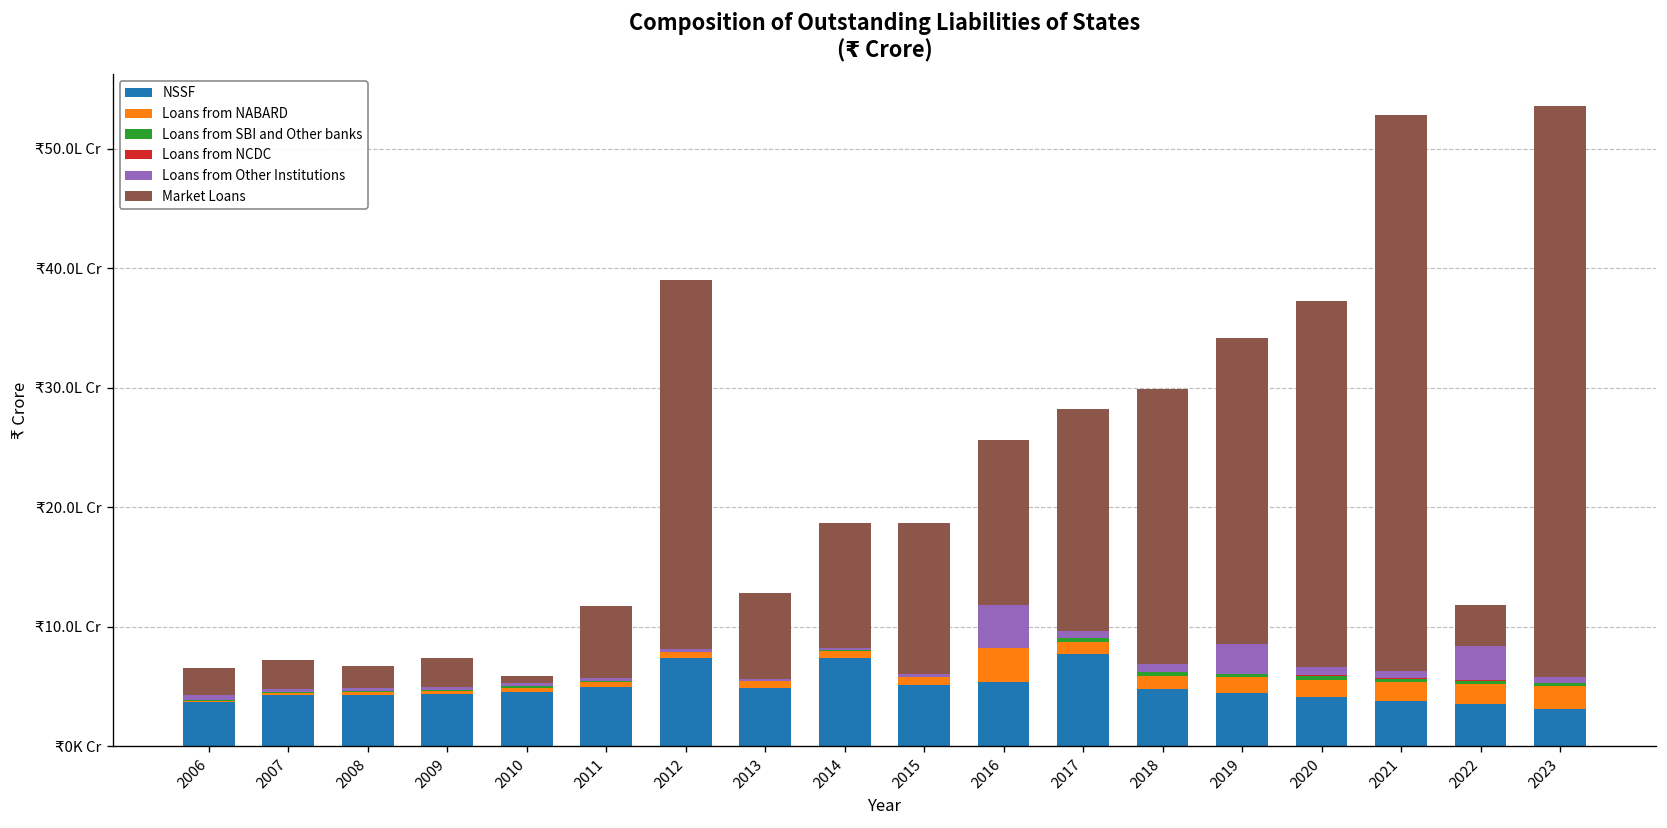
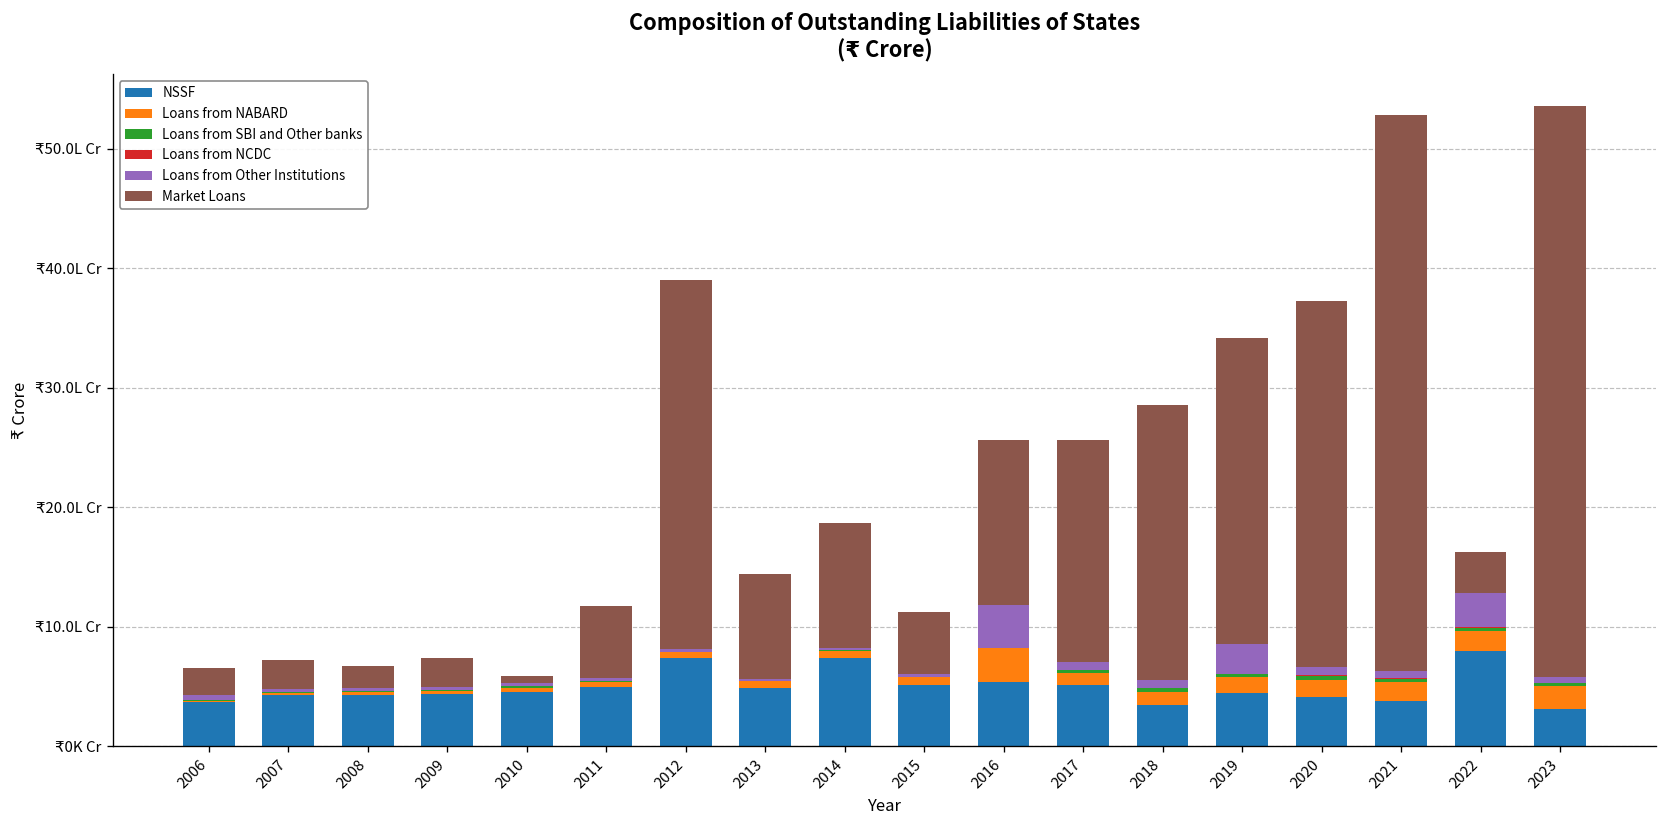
  {
    "NSSF": {
      "2006": "₹4L Cr",
      "2007": "₹4L Cr",
      "2008": "₹4L Cr",
      "2009": "₹4L Cr",
      "2010": "₹5L Cr",
      "2011": "₹5L Cr",
      "2012": "₹7L Cr",
      "2013": "₹5L Cr",
      "2014": "₹7L Cr",
      "2015": "₹5L Cr",
      "2016": "₹5L Cr",
-     "2017": "₹8L Cr",
-     "2018": "₹5L Cr",
+     "2017": "₹5L Cr",
+     "2018": "₹3L Cr",
      "2019": "₹4L Cr",
      "2020": "₹4L Cr",
      "2021": "₹4L Cr",
-     "2022": "₹3L Cr",
+     "2022": "₹8L Cr",
      "2023": "₹3L Cr"
    },
    "Loans from NABARD": {
      "2009": "₹0L Cr",
      "2010": "₹0L Cr",
      "2011": "₹0L Cr",
      "2012": "₹0L Cr",
      "2013": "₹1L Cr",
      "2014": "₹1L Cr",
      "2015": "₹1L Cr",
      "2016": "₹3L Cr",
      "2017": "₹1L Cr",
      "2018": "₹1L Cr",
      "2019": "₹1L Cr",
      "2020": "₹1L Cr",
      "2021": "₹2L Cr",
      "2022": "₹2L Cr",
      "2023": "₹2L Cr"
    },
    "Loans from SBI and Other banks": {
      "2017": "₹0L Cr",
      "2018": "₹0L Cr",
      "2019": "₹0L Cr",
      "2020": "₹0L Cr",
      "2021": "₹0L Cr",
      "2022": "₹0L Cr"
    },
    "Loans from Other Institutions": {
      "2006": "₹0L Cr",
      "2007": "₹0L Cr",
      "2008": "₹0L Cr",
      "2009": "₹0L Cr",
      "2010": "₹0L Cr",
      "2016": "₹4L Cr",
      "2017": "₹1L Cr",
      "2018": "₹1L Cr",
      "2019": "₹2L Cr",
      "2020": "₹1L Cr",
      "2021": "₹1L Cr",
      "2022": "₹3L Cr",
      "2023": "₹0L Cr"
    },
    "Market Loans": {
      "2006": "₹2L Cr",
      "2007": "₹2L Cr",
      "2008": "₹2L Cr",
      "2009": "₹2L Cr",
      "2010": "₹1L Cr",
      "2011": "₹6L Cr",
      "2012": "₹31L Cr",
-     "2013": "₹7L Cr",
+     "2013": "₹9L Cr",
      "2014": "₹11L Cr",
-     "2015": "₹13L Cr",
+     "2015": "₹5L Cr",
      "2016": "₹14L Cr",
      "2017": "₹19L Cr",
      "2018": "₹23L Cr",
      "2019": "₹26L Cr",
      "2020": "₹31L Cr",
      "2021": "₹46L Cr",
      "2022": "₹3L Cr",
      "2023": "₹48L Cr"
    }
  }
